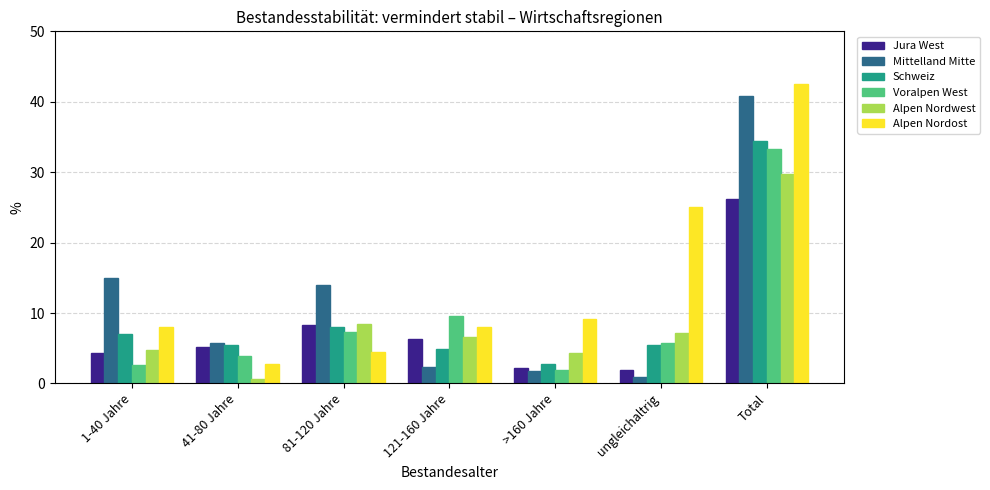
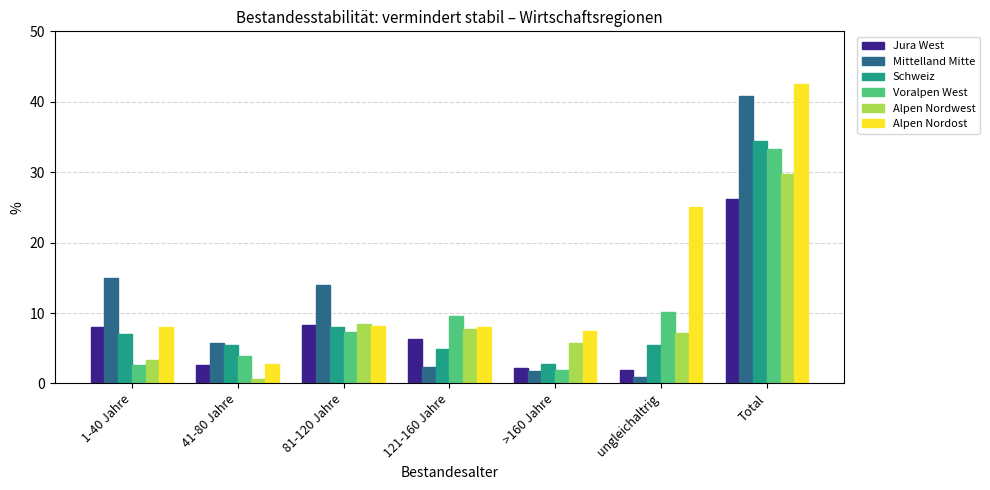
  {
    "Jura West": {
-     "1-40 Jahre": 4,
-     "41-80 Jahre": 5,
+     "1-40 Jahre": 8,
+     "41-80 Jahre": 3,
      "81-120 Jahre": 8,
      "121-160 Jahre": 6,
      ">160 Jahre": 2,
      "ungleichaltrig": 2,
      "Total": 26
    },
    "Voralpen West": {
      "1-40 Jahre": 3,
      "41-80 Jahre": 4,
      "81-120 Jahre": 7,
      "121-160 Jahre": 10,
      ">160 Jahre": 2,
-     "ungleichaltrig": 6,
+     "ungleichaltrig": 10,
      "Total": 33
    },
    "Alpen Nordwest": {
-     "1-40 Jahre": 5,
+     "1-40 Jahre": 3,
      "41-80 Jahre": 1,
      "81-120 Jahre": 8,
-     "121-160 Jahre": 7,
-     ">160 Jahre": 4,
+     "121-160 Jahre": 8,
+     ">160 Jahre": 6,
      "ungleichaltrig": 7,
      "Total": 30
    },
    "Alpen Nordost": {
      "1-40 Jahre": 8,
      "41-80 Jahre": 3,
-     "81-120 Jahre": 4,
+     "81-120 Jahre": 8,
      "121-160 Jahre": 8,
-     ">160 Jahre": 9,
+     ">160 Jahre": 8,
      "ungleichaltrig": 25,
      "Total": 43
    }
  }
